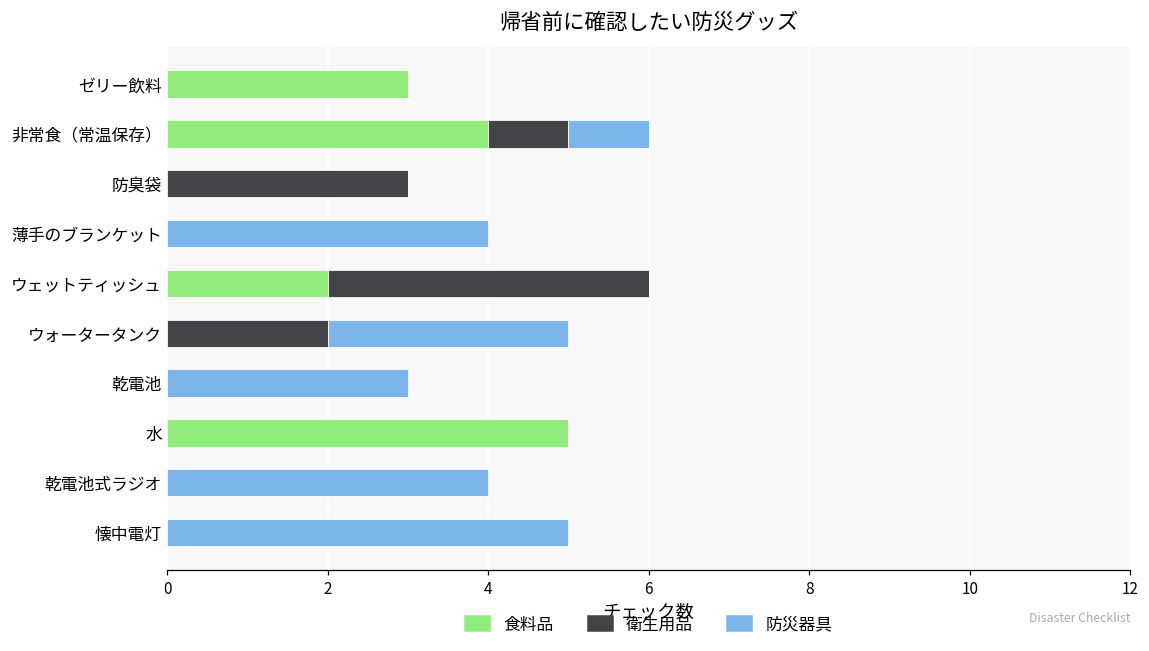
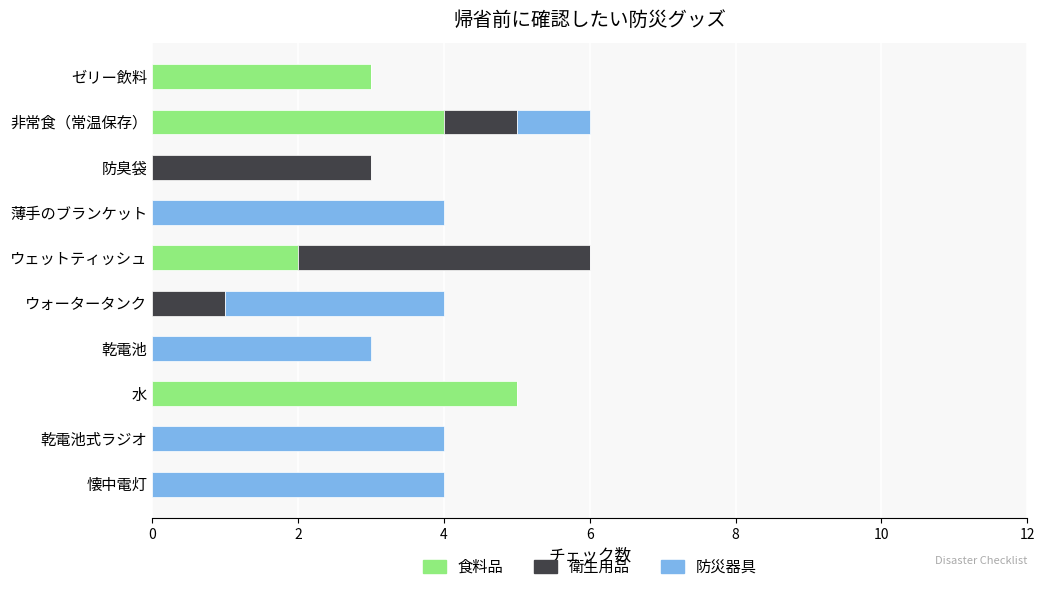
  {
    "食料品": {
      "ゼリー飲料": 3,
      "非常食（常温保存）": 4,
      "防臭袋": 0,
      "薄手のブランケット": 0,
      "ウェットティッシュ": 2,
      "ウォータータンク": 0,
      "乾電池": 0,
      "水": 5,
      "乾電池式ラジオ": 0,
      "懐中電灯": 0
    },
    "衛生用品": {
      "ゼリー飲料": 0,
      "非常食（常温保存）": 1,
      "防臭袋": 3,
      "薄手のブランケット": 0,
      "ウェットティッシュ": 4,
-     "ウォータータンク": 2,
+     "ウォータータンク": 1,
      "乾電池": 0,
      "水": 0,
      "乾電池式ラジオ": 0,
      "懐中電灯": 0
    },
    "防災器具": {
      "ゼリー飲料": 0,
      "非常食（常温保存）": 1,
      "防臭袋": 0,
      "薄手のブランケット": 4,
      "ウェットティッシュ": 0,
      "ウォータータンク": 3,
      "乾電池": 3,
      "水": 0,
      "乾電池式ラジオ": 4,
-     "懐中電灯": 5
+     "懐中電灯": 4
    }
  }
